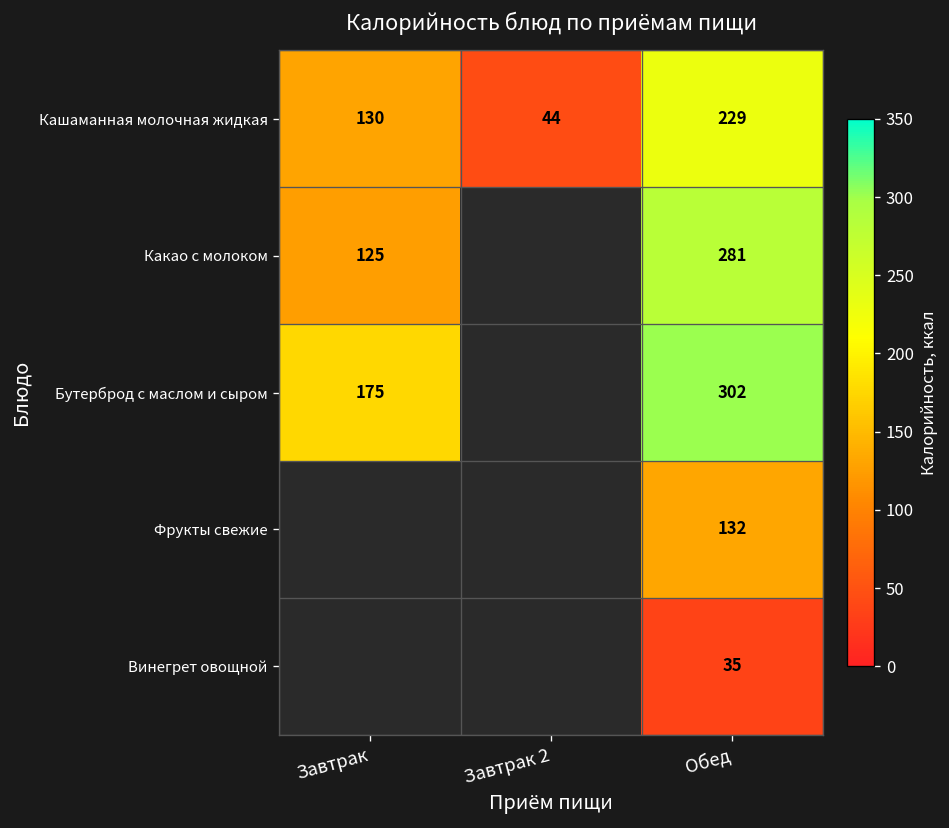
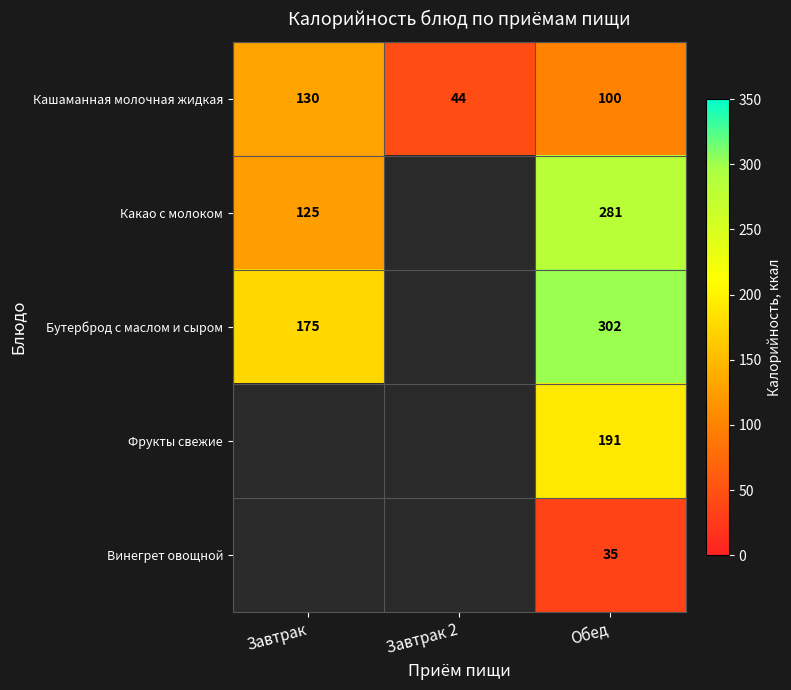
  {
    "Кашаманная молочная жидкая": {
      "Завтрак": 130,
      "Завтрак 2": 44,
-     "Обед": 229
+     "Обед": 100
    },
    "Какао с молоком": {
      "Завтрак": 125,
      "Обед": 281
    },
    "Бутерброд с маслом и сыром": {
      "Завтрак": 175,
      "Обед": 302
    },
    "Фрукты свежие": {
-     "Обед": 132
+     "Обед": 191
    },
    "Винегрет овощной": {
      "Обед": 35
    }
  }
